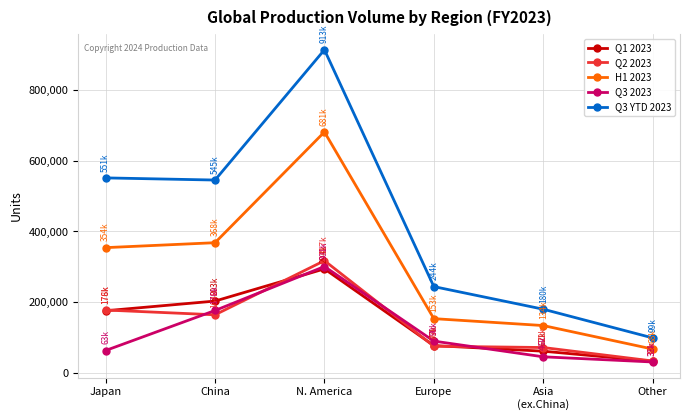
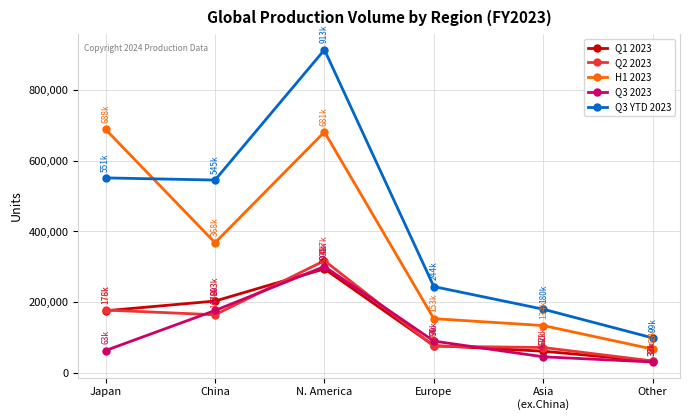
  {
    "Q2 2023": {
      "China": "160,000"
    },
    "H1 2023": {
-     "Japan": "354k",
+     "Japan": "688k",
      "China": "368k",
      "N. America": "681k"
    },
    "Q3 2023": {
      "China": "180,000"
    },
    "Q3 YTD 2023": {
      "Japan": "551k",
      "China": "545k",
      "N. America": "913k",
      "Europe": "244k"
    }
  }
